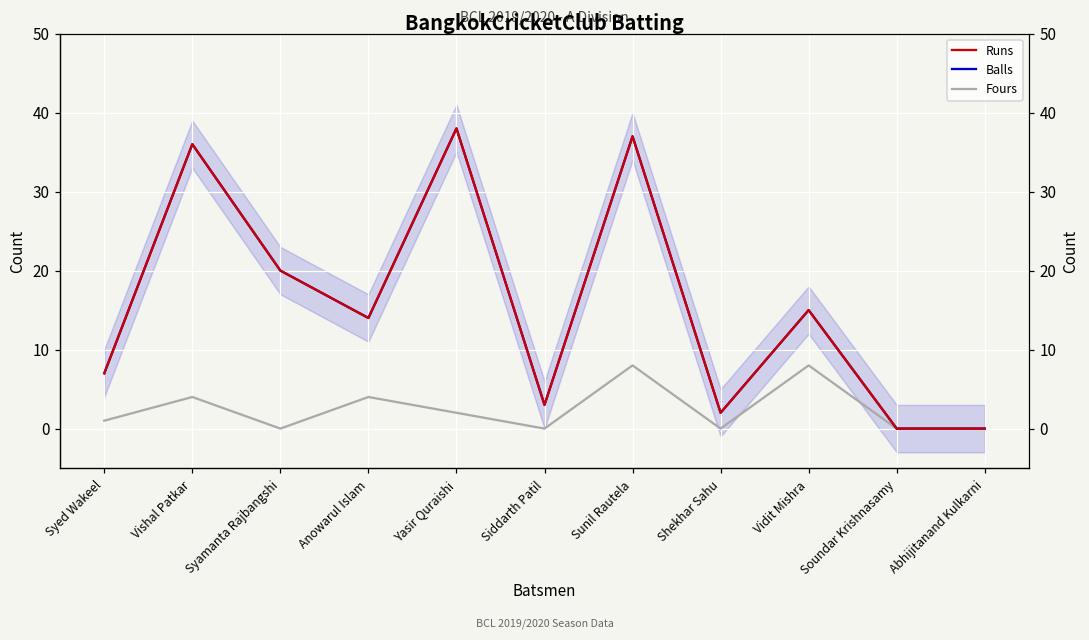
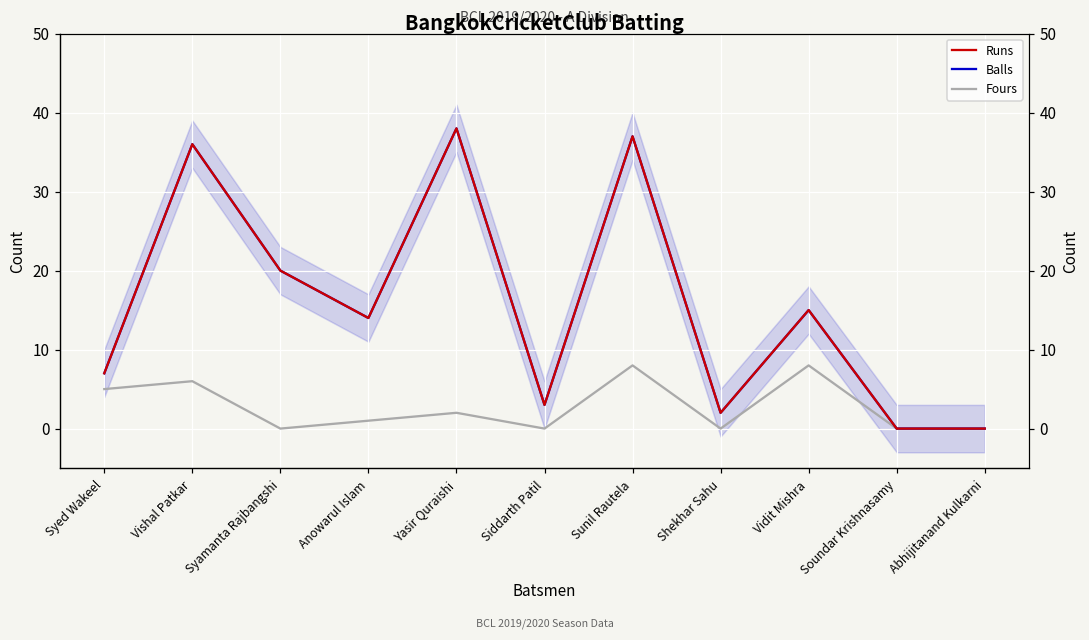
  {
    "Fours": {
-     "Syed Wakeel": 1,
-     "Vishal Patkar": 4,
+     "Syed Wakeel": 5,
+     "Vishal Patkar": 6,
      "Syamanta Rajbangshi": 0,
-     "Anowarul Islam": 4,
+     "Anowarul Islam": 1,
      "Yasir Quraishi": 2,
      "Siddarth Patil": 0,
      "Sunil Rautela": 8,
      "Shekhar Sahu": 0,
      "Vidit Mishra": 8
    }
  }
